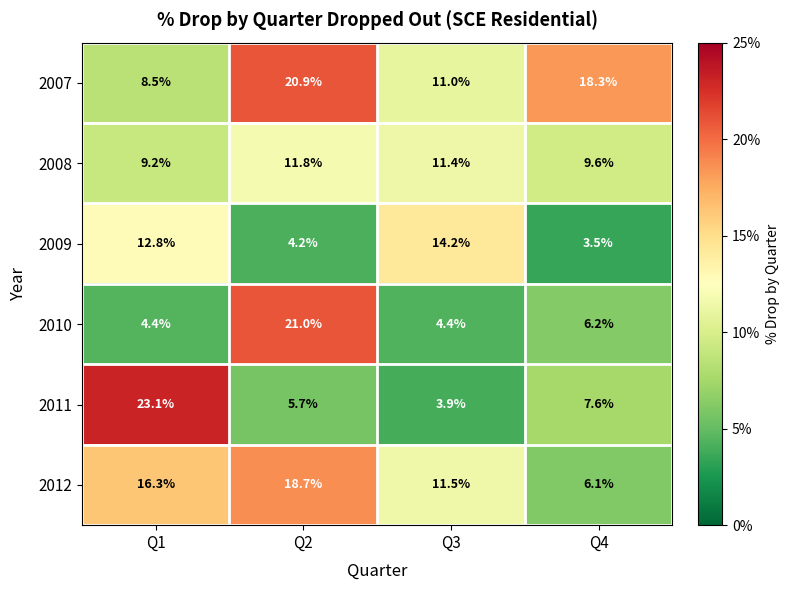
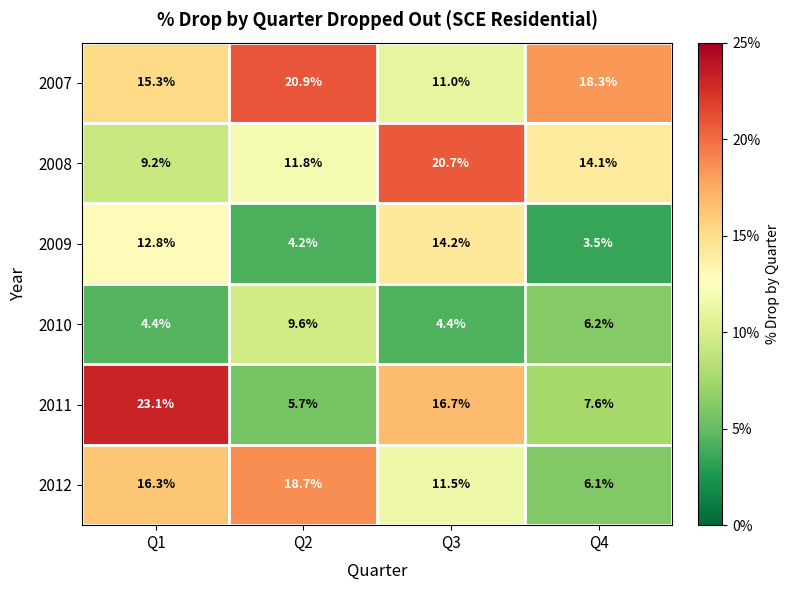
  {
    "2007": {
-     "Q1": "8.5%",
+     "Q1": "15.3%",
      "Q2": "20.9%",
      "Q3": "11.0%",
      "Q4": "18.3%"
    },
    "2008": {
      "Q1": "9.2%",
      "Q2": "11.8%",
-     "Q3": "11.4%",
-     "Q4": "9.6%"
+     "Q3": "20.7%",
+     "Q4": "14.1%"
    },
    "2009": {
      "Q1": "12.8%",
      "Q2": "4.2%",
      "Q3": "14.2%",
      "Q4": "3.5%"
    },
    "2010": {
      "Q1": "4.4%",
-     "Q2": "21.0%",
+     "Q2": "9.6%",
      "Q3": "4.4%",
      "Q4": "6.2%"
    },
    "2011": {
      "Q1": "23.1%",
      "Q2": "5.7%",
-     "Q3": "3.9%",
+     "Q3": "16.7%",
      "Q4": "7.6%"
    },
    "2012": {
      "Q1": "16.3%",
      "Q2": "18.7%",
      "Q3": "11.5%",
      "Q4": "6.1%"
    }
  }
